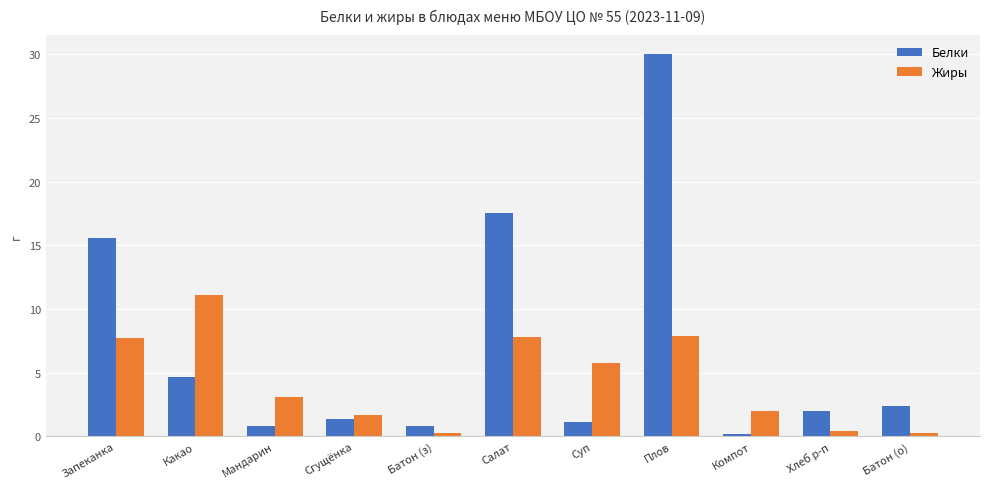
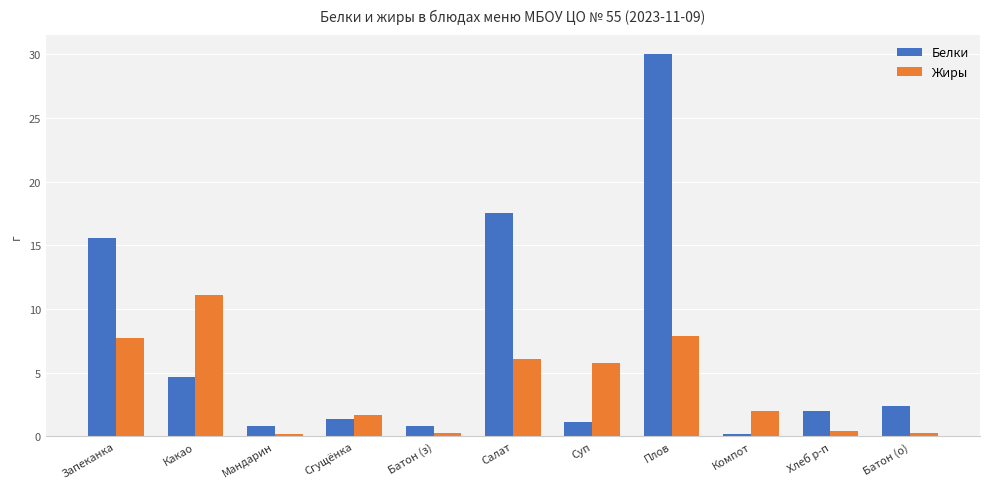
  {
    "Белки": {
      "Запеканка": 15.6,
      "Какао": 4.7,
      "Мандарин": 0.8,
      "Сгущёнка": 1.4,
      "Батон (з)": 0.8,
      "Салат": 17.5,
      "Суп": 1.1,
      "Плов": 30.0,
      "Компот": 0.2,
      "Хлеб р-п": 2.0,
      "Батон (о)": 2.4
    },
    "Жиры": {
      "Запеканка": 7.7,
      "Какао": 11.1,
-     "Мандарин": 3.1,
+     "Мандарин": 0.2,
      "Сгущёнка": 1.7,
      "Батон (з)": 0.3,
-     "Салат": 7.8,
+     "Салат": 6.1,
      "Суп": 5.8,
      "Плов": 7.9,
      "Компот": 2.0,
      "Хлеб р-п": 0.4,
      "Батон (о)": 0.3
    }
  }
